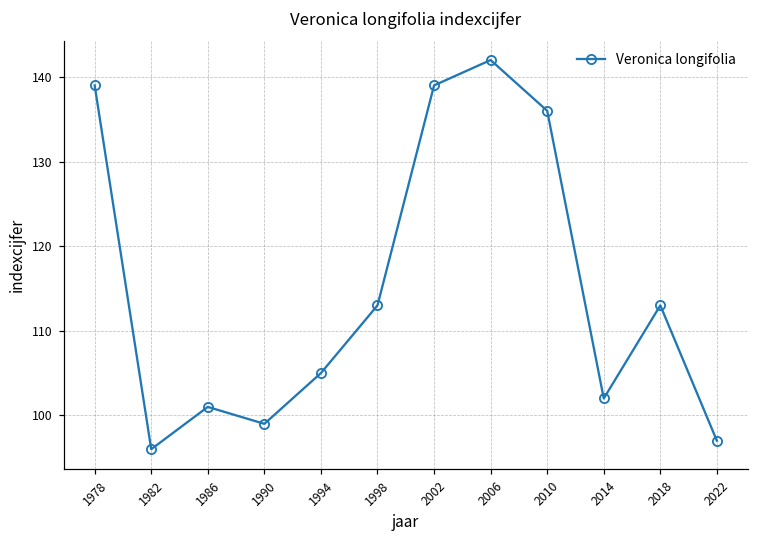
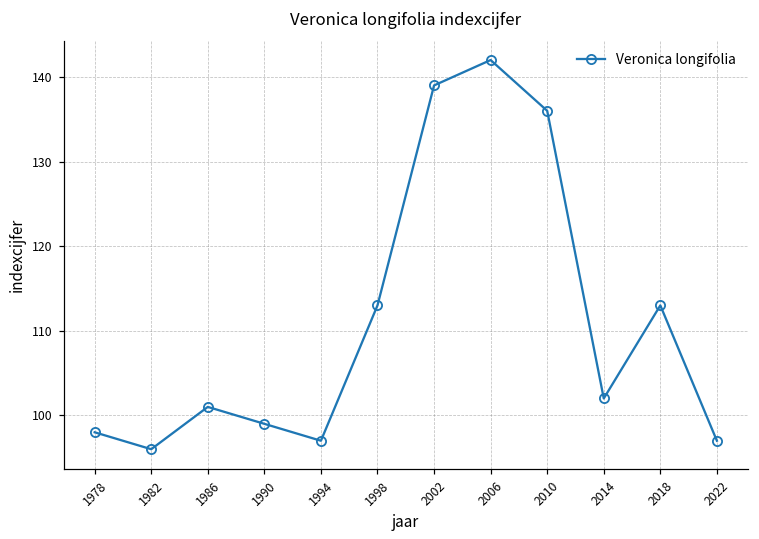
  {
-   "1978": 139,
+   "1978": 98,
    "1982": 96,
    "1986": 101,
    "1990": 99,
-   "1994": 105,
+   "1994": 97,
    "1998": 113,
    "2002": 139,
    "2006": 142,
    "2010": 136,
    "2014": 102,
    "2018": 113,
    "2022": 97
  }
